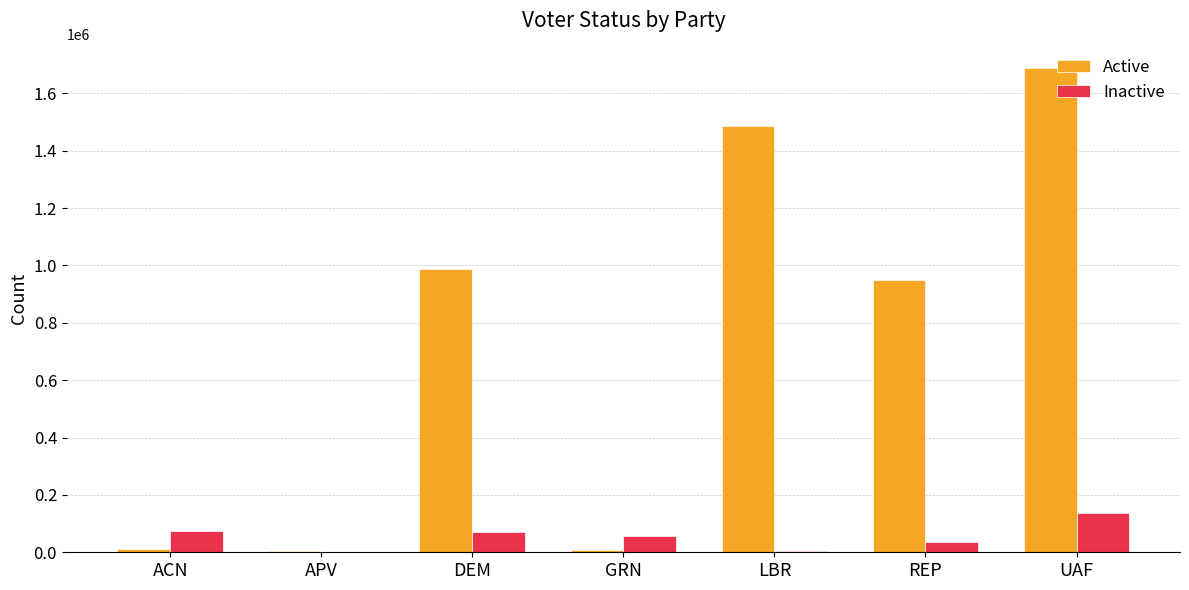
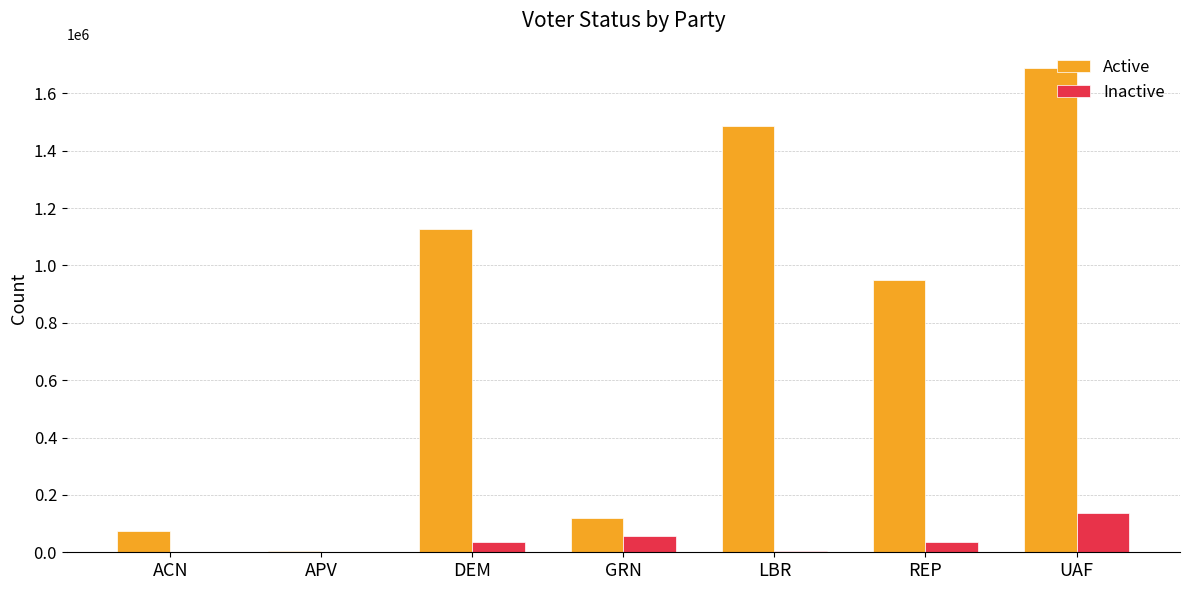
  {
    "Active": {
-     "ACN": 10000,
-     "DEM": 990000,
-     "GRN": 10000,
+     "ACN": 70000,
+     "DEM": 1130000,
+     "GRN": 120000,
      "LBR": 1490000,
      "REP": 950000,
      "UAF": 1690000
    },
    "Inactive": {
-     "ACN": 80000,
-     "DEM": 70000,
+     "ACN": 0,
+     "DEM": 40000,
      "GRN": 60000,
      "REP": 40000,
      "UAF": 140000
    }
  }
